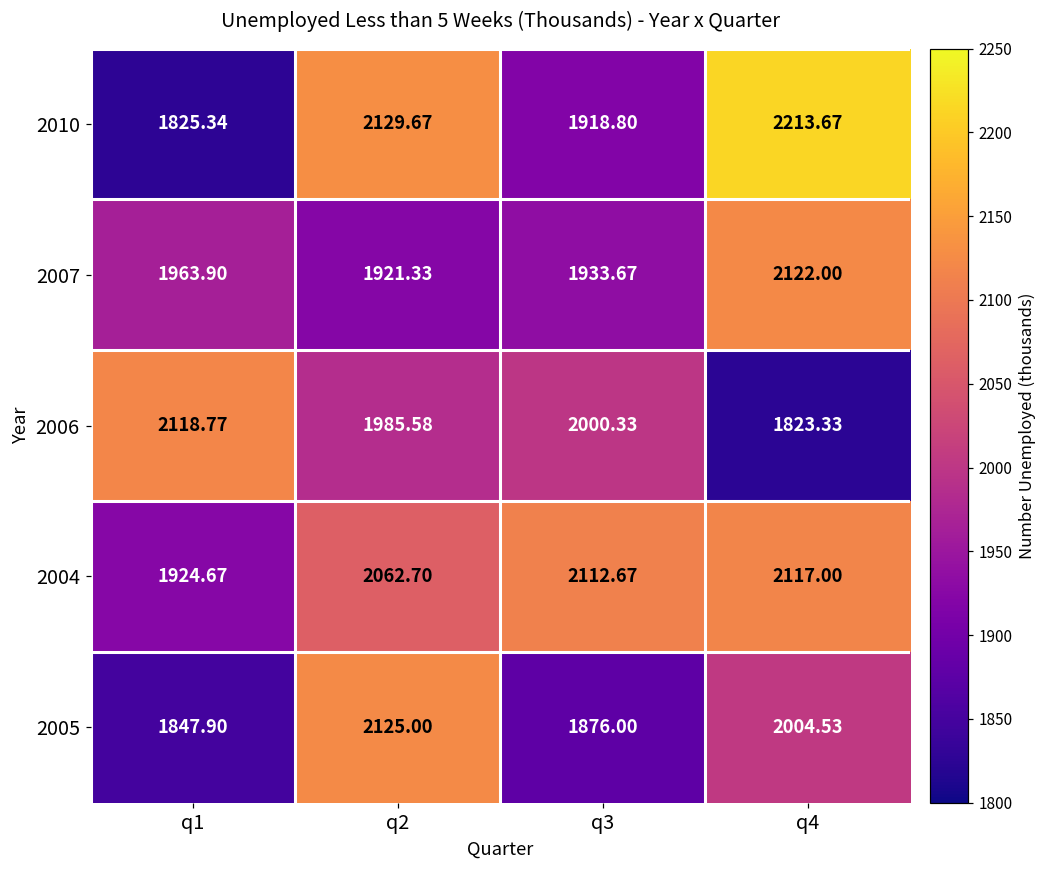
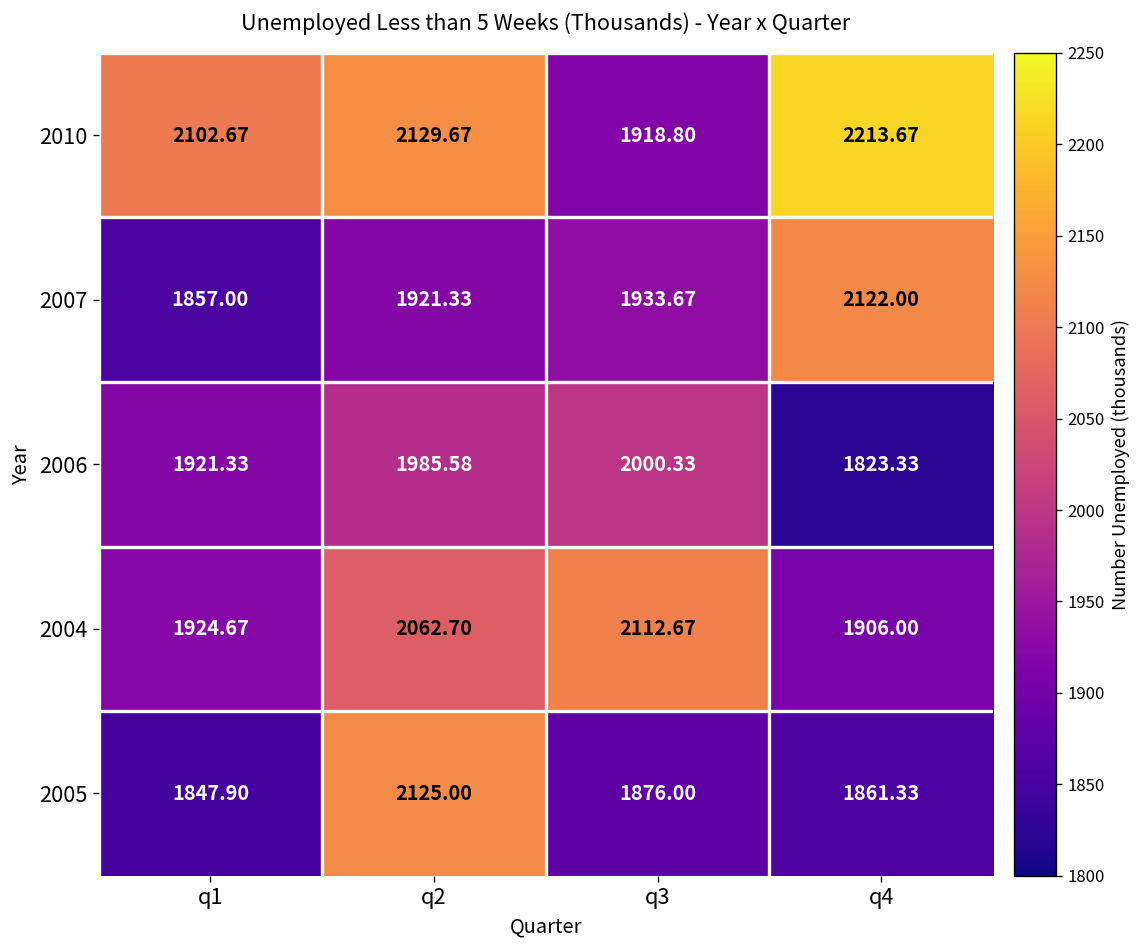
  {
    "2010": {
-     "q1": 1825.34,
+     "q1": 2102.67,
      "q2": 2129.67,
      "q3": 1918.80,
      "q4": 2213.67
    },
    "2007": {
-     "q1": 1963.90,
+     "q1": 1857.00,
      "q2": 1921.33,
      "q3": 1933.67,
      "q4": 2122.00
    },
    "2006": {
-     "q1": 2118.77,
+     "q1": 1921.33,
      "q2": 1985.58,
      "q3": 2000.33,
      "q4": 1823.33
    },
    "2004": {
      "q1": 1924.67,
      "q2": 2062.70,
      "q3": 2112.67,
-     "q4": 2117.00
+     "q4": 1906.00
    },
    "2005": {
      "q1": 1847.90,
      "q2": 2125.00,
      "q3": 1876.00,
-     "q4": 2004.53
+     "q4": 1861.33
    }
  }
